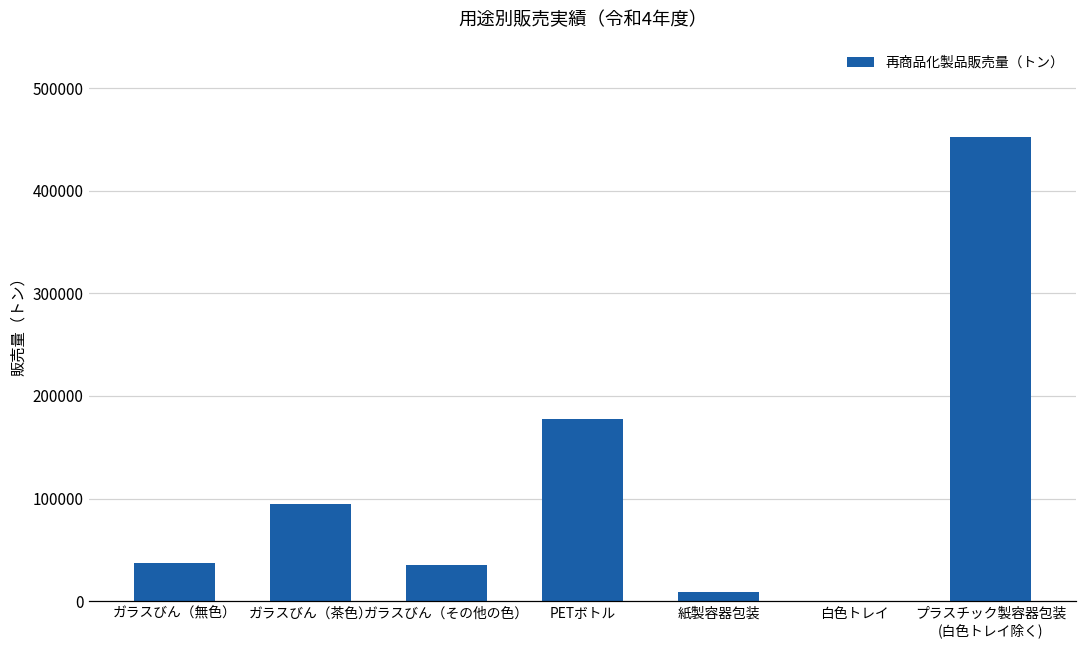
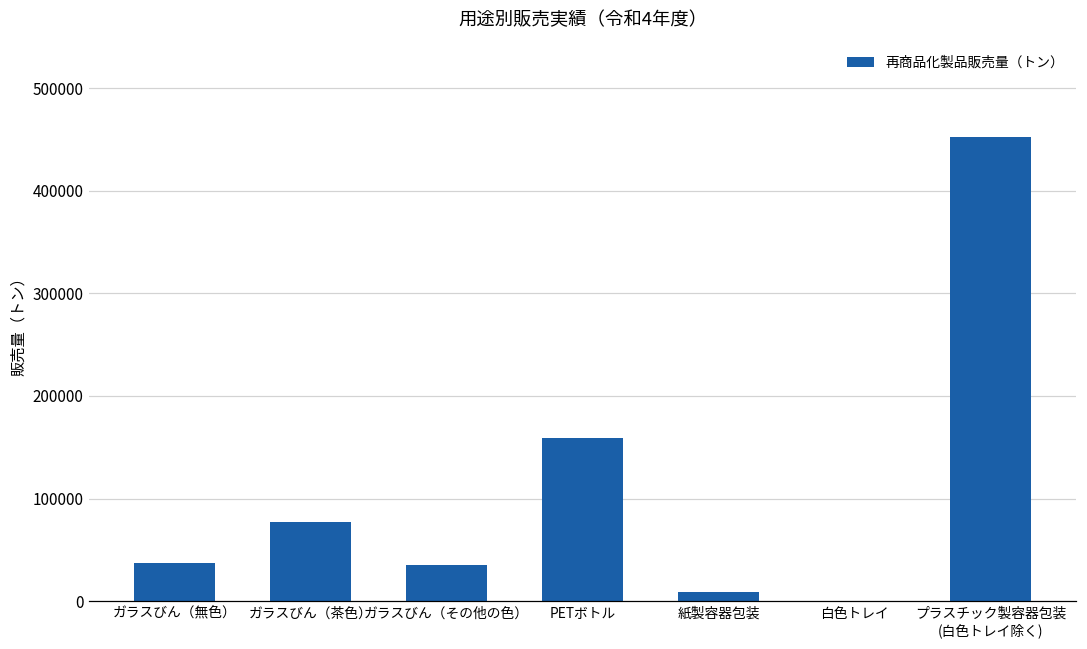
  {
    "ガラスびん（無色）": 40000,
-   "ガラスびん（茶色）": 90000,
+   "ガラスびん（茶色）": 80000,
    "ガラスびん（その他の色）": 40000,
-   "PETボトル": 180000,
+   "PETボトル": 160000,
    "紙製容器包装": 10000,
    "プラスチック製容器包装 (白色トレイ除く)": 450000
  }
